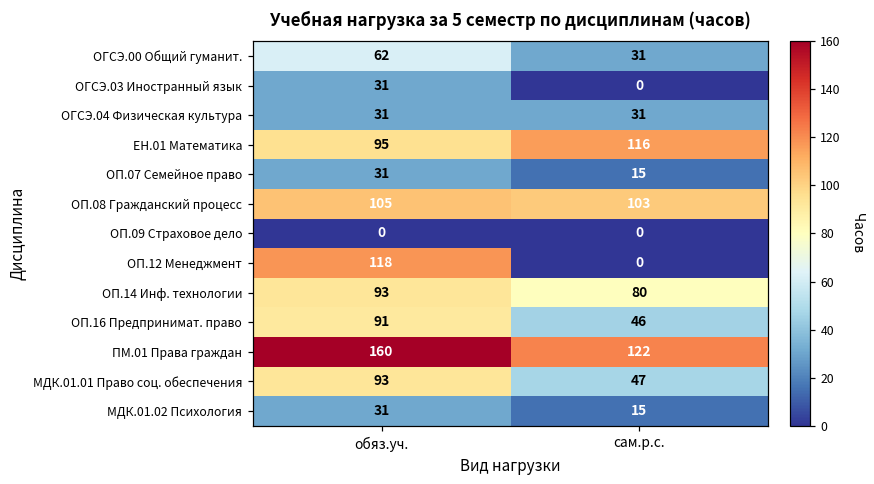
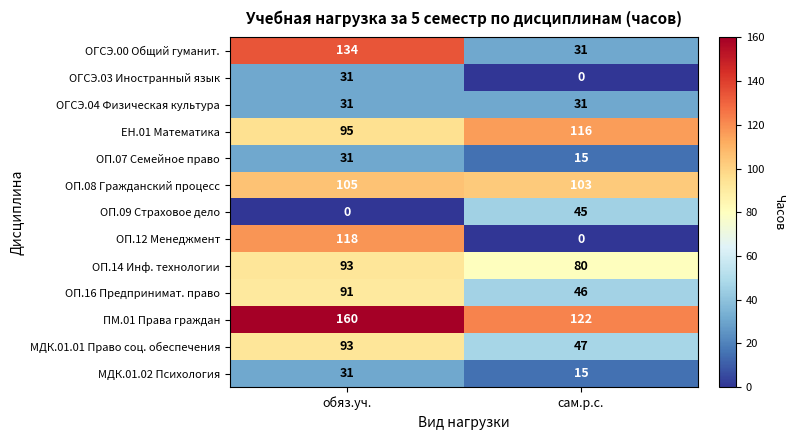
  {
    "ОГСЭ.00 Общий гуманит.": {
-     "обяз.уч.": 62,
+     "обяз.уч.": 134,
      "сам.р.с.": 31
    },
    "ОГСЭ.03 Иностранный язык": {
      "обяз.уч.": 31,
      "сам.р.с.": 0
    },
    "ОГСЭ.04 Физическая культура": {
      "обяз.уч.": 31,
      "сам.р.с.": 31
    },
    "ЕН.01 Математика": {
      "обяз.уч.": 95,
      "сам.р.с.": 116
    },
    "ОП.07 Семейное право": {
      "обяз.уч.": 31,
      "сам.р.с.": 15
    },
    "ОП.08 Гражданский процесс": {
      "обяз.уч.": 105,
      "сам.р.с.": 103
    },
    "ОП.09 Страховое дело": {
      "обяз.уч.": 0,
-     "сам.р.с.": 0
+     "сам.р.с.": 45
    },
    "ОП.12 Менеджмент": {
      "обяз.уч.": 118,
      "сам.р.с.": 0
    },
    "ОП.14 Инф. технологии": {
      "обяз.уч.": 93,
      "сам.р.с.": 80
    },
    "ОП.16 Предпринимат. право": {
      "обяз.уч.": 91,
      "сам.р.с.": 46
    },
    "ПМ.01 Права граждан": {
      "обяз.уч.": 160,
      "сам.р.с.": 122
    },
    "МДК.01.01 Право соц. обеспечения": {
      "обяз.уч.": 93,
      "сам.р.с.": 47
    },
    "МДК.01.02 Психология": {
      "обяз.уч.": 31,
      "сам.р.с.": 15
    }
  }
